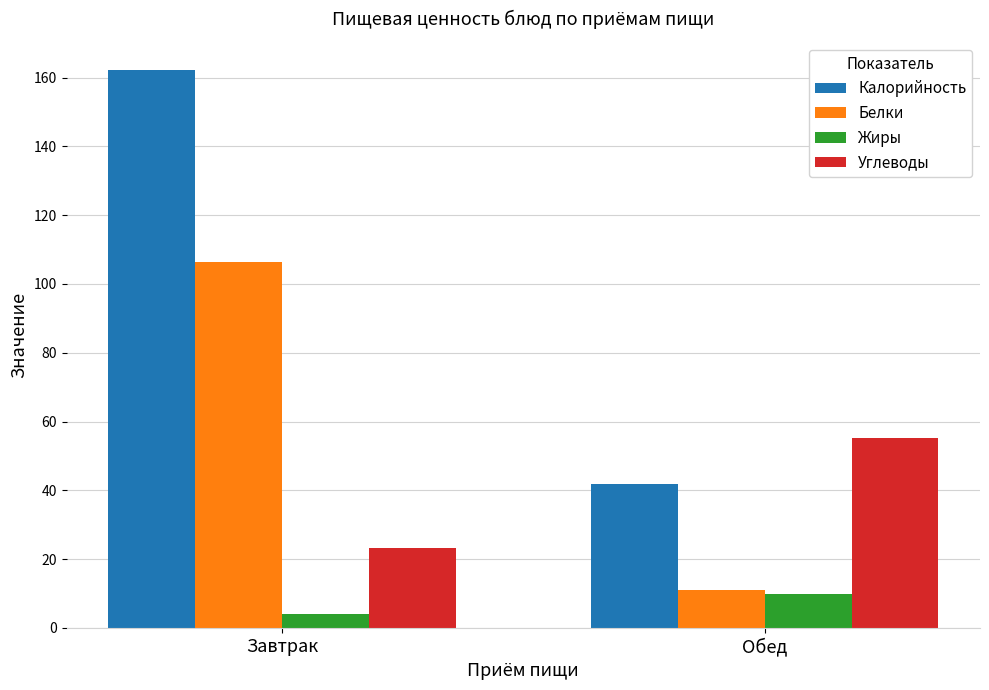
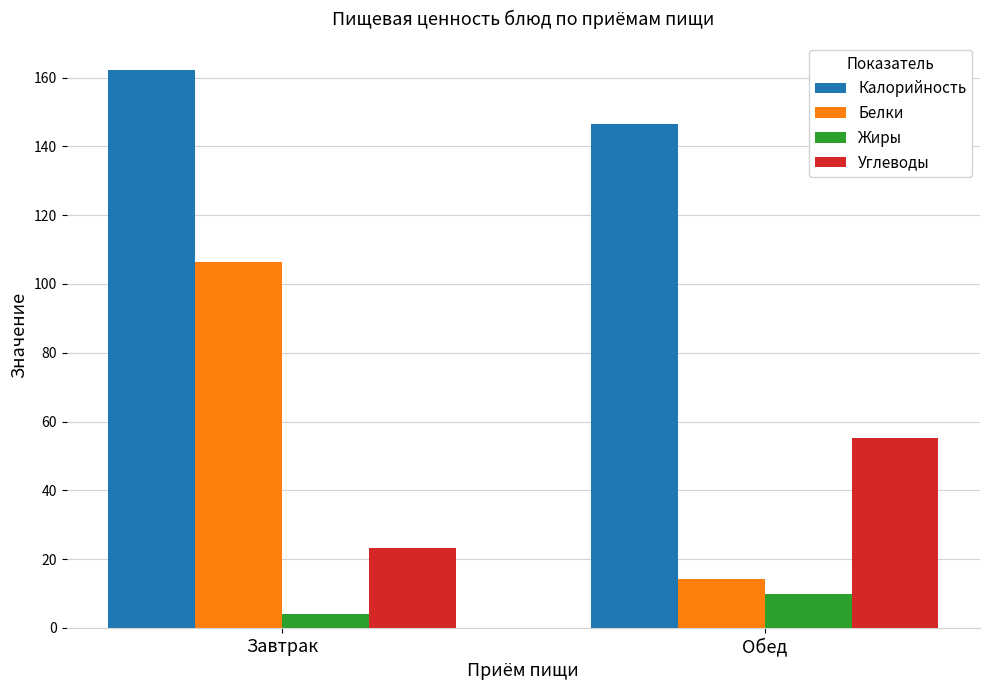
  {
    "Калорийность": {
      "Завтрак": 162,
-     "Обед": 42
+     "Обед": 147
    },
    "Белки": {
      "Завтрак": 106,
-     "Обед": 11
+     "Обед": 14
    },
    "Жиры": {
      "Завтрак": 4,
      "Обед": 10
    },
    "Углеводы": {
      "Завтрак": 23,
      "Обед": 55
    }
  }
